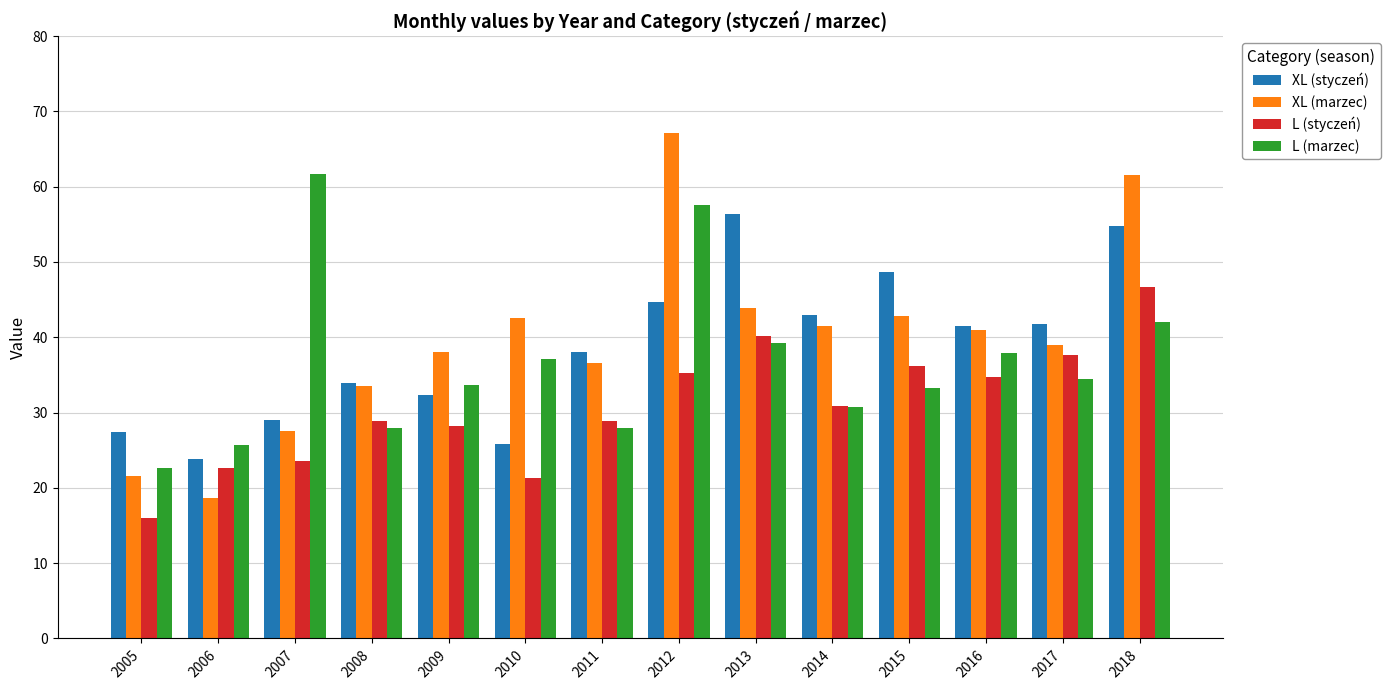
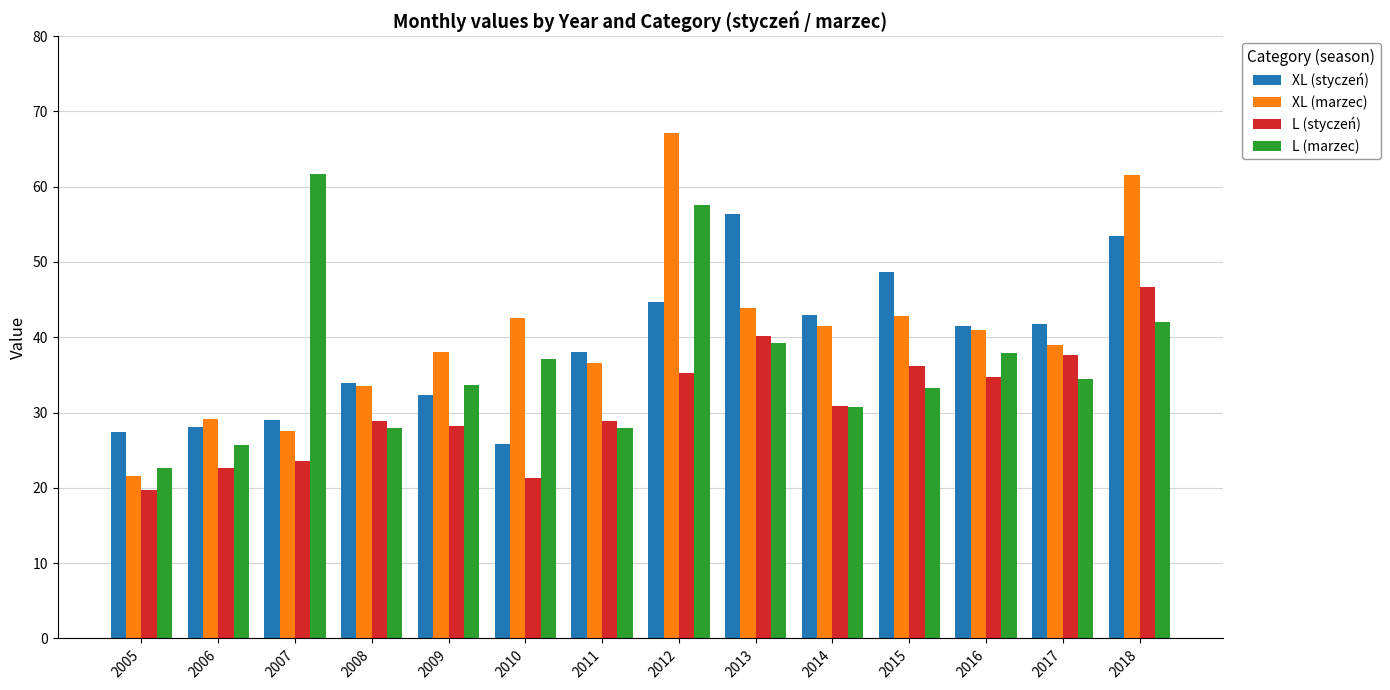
  {
    "XL (styczeń)": {
      "2005": 27,
-     "2006": 24,
+     "2006": 28,
      "2007": 29,
      "2008": 34,
      "2009": 32,
      "2010": 26,
      "2011": 38,
      "2012": 45,
      "2013": 56,
      "2014": 43,
      "2015": 49,
      "2016": 42,
      "2017": 42,
-     "2018": 55
+     "2018": 53
    },
    "XL (marzec)": {
      "2005": 22,
-     "2006": 19,
+     "2006": 29,
      "2007": 28,
      "2008": 34,
      "2009": 38,
      "2010": 43,
      "2011": 37,
      "2012": 67,
      "2013": 44,
      "2014": 42,
      "2015": 43,
      "2016": 41,
      "2017": 39,
      "2018": 62
    },
    "L (styczeń)": {
-     "2005": 16,
+     "2005": 20,
      "2006": 23,
      "2007": 24,
      "2008": 29,
      "2009": 28,
      "2010": 21,
      "2011": 29,
      "2012": 35,
      "2013": 40,
      "2014": 31,
      "2015": 36,
      "2016": 35,
      "2017": 38,
      "2018": 47
    },
    "L (marzec)": {
      "2005": 23,
      "2006": 26,
      "2007": 62,
      "2008": 28,
      "2009": 34,
      "2010": 37,
      "2011": 28,
      "2012": 58,
      "2013": 39,
      "2014": 31,
      "2015": 33,
      "2016": 38,
      "2017": 34,
      "2018": 42
    }
  }
